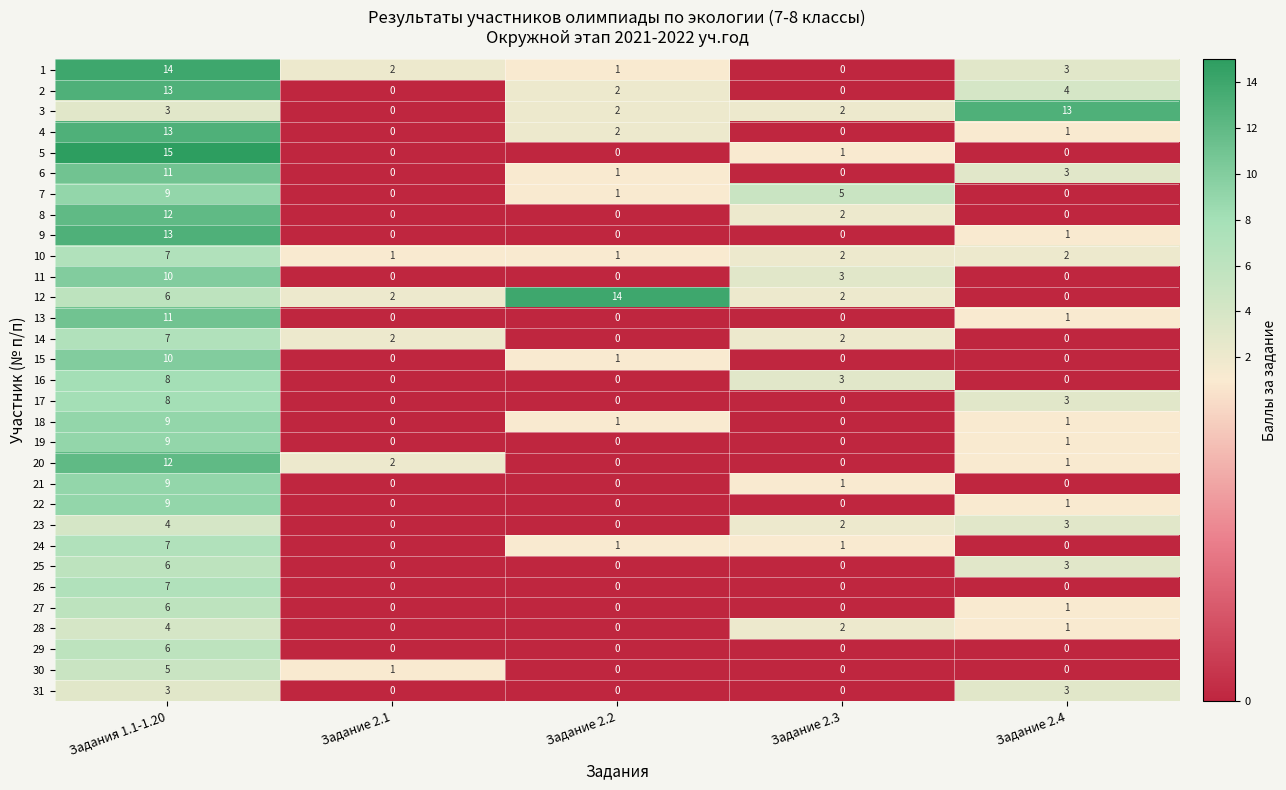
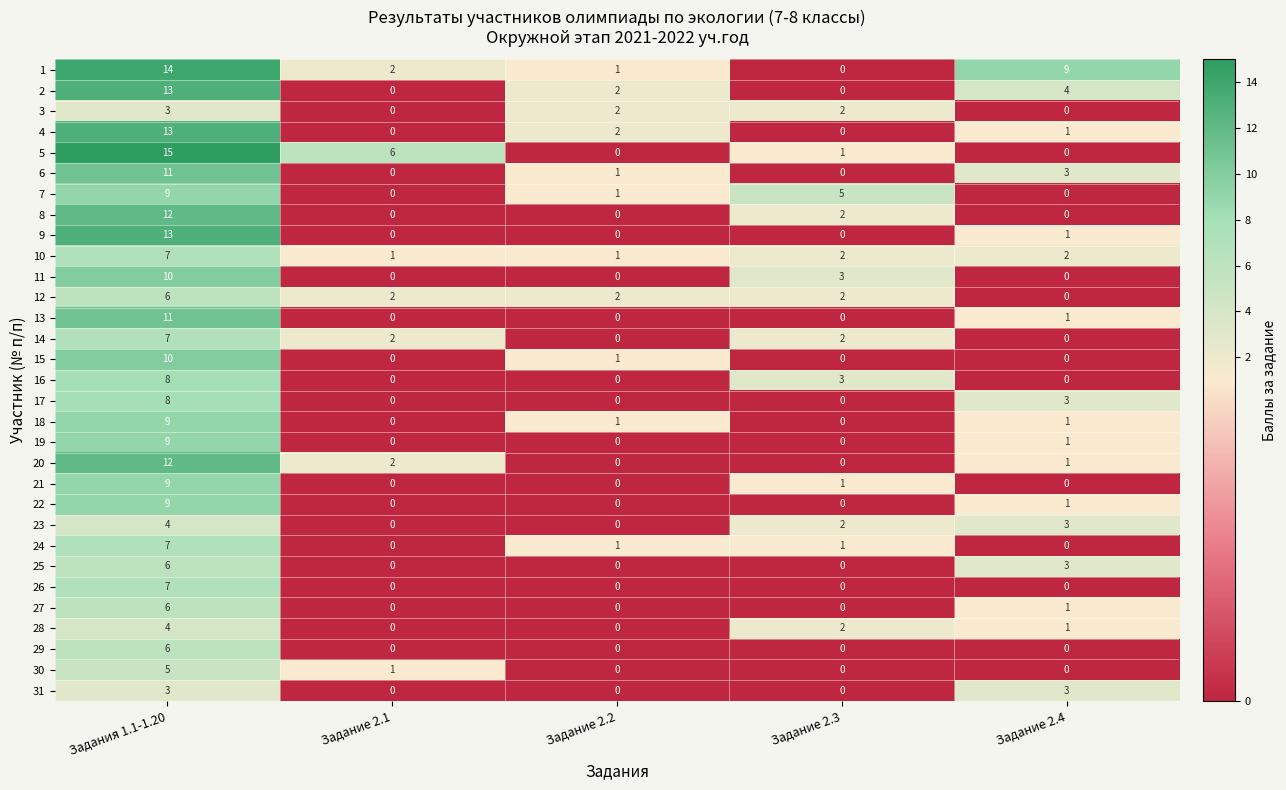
  {
    "1": {
      "Задания 1.1-1.20": 14,
      "Задание 2.1": 2,
      "Задание 2.2": 1,
      "Задание 2.3": 0,
-     "Задание 2.4": 3
+     "Задание 2.4": 9
    },
    "2": {
      "Задания 1.1-1.20": 13,
      "Задание 2.1": 0,
      "Задание 2.2": 2,
      "Задание 2.3": 0,
      "Задание 2.4": 4
    },
    "3": {
      "Задания 1.1-1.20": 3,
      "Задание 2.1": 0,
      "Задание 2.2": 2,
      "Задание 2.3": 2,
-     "Задание 2.4": 13
+     "Задание 2.4": 0
    },
    "4": {
      "Задания 1.1-1.20": 13,
      "Задание 2.1": 0,
      "Задание 2.2": 2,
      "Задание 2.3": 0,
      "Задание 2.4": 1
    },
    "5": {
      "Задания 1.1-1.20": 15,
-     "Задание 2.1": 0,
+     "Задание 2.1": 6,
      "Задание 2.2": 0,
      "Задание 2.3": 1,
      "Задание 2.4": 0
    },
    "6": {
      "Задания 1.1-1.20": 11,
      "Задание 2.1": 0,
      "Задание 2.2": 1,
      "Задание 2.3": 0,
      "Задание 2.4": 3
    },
    "7": {
      "Задания 1.1-1.20": 9,
      "Задание 2.1": 0,
      "Задание 2.2": 1,
      "Задание 2.3": 5,
      "Задание 2.4": 0
    },
    "8": {
      "Задания 1.1-1.20": 12,
      "Задание 2.1": 0,
      "Задание 2.2": 0,
      "Задание 2.3": 2,
      "Задание 2.4": 0
    },
    "9": {
      "Задания 1.1-1.20": 13,
      "Задание 2.1": 0,
      "Задание 2.2": 0,
      "Задание 2.3": 0,
      "Задание 2.4": 1
    },
    "10": {
      "Задания 1.1-1.20": 7,
      "Задание 2.1": 1,
      "Задание 2.2": 1,
      "Задание 2.3": 2,
      "Задание 2.4": 2
    },
    "11": {
      "Задания 1.1-1.20": 10,
      "Задание 2.1": 0,
      "Задание 2.2": 0,
      "Задание 2.3": 3,
      "Задание 2.4": 0
    },
    "12": {
      "Задания 1.1-1.20": 6,
      "Задание 2.1": 2,
-     "Задание 2.2": 14,
+     "Задание 2.2": 2,
      "Задание 2.3": 2,
      "Задание 2.4": 0
    },
    "13": {
      "Задания 1.1-1.20": 11,
      "Задание 2.1": 0,
      "Задание 2.2": 0,
      "Задание 2.3": 0,
      "Задание 2.4": 1
    },
    "14": {
      "Задания 1.1-1.20": 7,
      "Задание 2.1": 2,
      "Задание 2.2": 0,
      "Задание 2.3": 2,
      "Задание 2.4": 0
    },
    "15": {
      "Задания 1.1-1.20": 10,
      "Задание 2.1": 0,
      "Задание 2.2": 1,
      "Задание 2.3": 0,
      "Задание 2.4": 0
    },
    "16": {
      "Задания 1.1-1.20": 8,
      "Задание 2.1": 0,
      "Задание 2.2": 0,
      "Задание 2.3": 3,
      "Задание 2.4": 0
    },
    "17": {
      "Задания 1.1-1.20": 8,
      "Задание 2.1": 0,
      "Задание 2.2": 0,
      "Задание 2.3": 0,
      "Задание 2.4": 3
    },
    "18": {
      "Задания 1.1-1.20": 9,
      "Задание 2.1": 0,
      "Задание 2.2": 1,
      "Задание 2.3": 0,
      "Задание 2.4": 1
    },
    "19": {
      "Задания 1.1-1.20": 9,
      "Задание 2.1": 0,
      "Задание 2.2": 0,
      "Задание 2.3": 0,
      "Задание 2.4": 1
    },
    "20": {
      "Задания 1.1-1.20": 12,
      "Задание 2.1": 2,
      "Задание 2.2": 0,
      "Задание 2.3": 0,
      "Задание 2.4": 1
    },
    "21": {
      "Задания 1.1-1.20": 9,
      "Задание 2.1": 0,
      "Задание 2.2": 0,
      "Задание 2.3": 1,
      "Задание 2.4": 0
    },
    "22": {
      "Задания 1.1-1.20": 9,
      "Задание 2.1": 0,
      "Задание 2.2": 0,
      "Задание 2.3": 0,
      "Задание 2.4": 1
    },
    "23": {
      "Задания 1.1-1.20": 4,
      "Задание 2.1": 0,
      "Задание 2.2": 0,
      "Задание 2.3": 2,
      "Задание 2.4": 3
    },
    "24": {
      "Задания 1.1-1.20": 7,
      "Задание 2.1": 0,
      "Задание 2.2": 1,
      "Задание 2.3": 1,
      "Задание 2.4": 0
    },
    "25": {
      "Задания 1.1-1.20": 6,
      "Задание 2.1": 0,
      "Задание 2.2": 0,
      "Задание 2.3": 0,
      "Задание 2.4": 3
    },
    "26": {
      "Задания 1.1-1.20": 7,
      "Задание 2.1": 0,
      "Задание 2.2": 0,
      "Задание 2.3": 0,
      "Задание 2.4": 0
    },
    "27": {
      "Задания 1.1-1.20": 6,
      "Задание 2.1": 0,
      "Задание 2.2": 0,
      "Задание 2.3": 0,
      "Задание 2.4": 1
    },
    "28": {
      "Задания 1.1-1.20": 4,
      "Задание 2.1": 0,
      "Задание 2.2": 0,
      "Задание 2.3": 2,
      "Задание 2.4": 1
    },
    "29": {
      "Задания 1.1-1.20": 6,
      "Задание 2.1": 0,
      "Задание 2.2": 0,
      "Задание 2.3": 0,
      "Задание 2.4": 0
    },
    "30": {
      "Задания 1.1-1.20": 5,
      "Задание 2.1": 1,
      "Задание 2.2": 0,
      "Задание 2.3": 0,
      "Задание 2.4": 0
    },
    "31": {
      "Задания 1.1-1.20": 3,
      "Задание 2.1": 0,
      "Задание 2.2": 0,
      "Задание 2.3": 0,
      "Задание 2.4": 3
    }
  }
